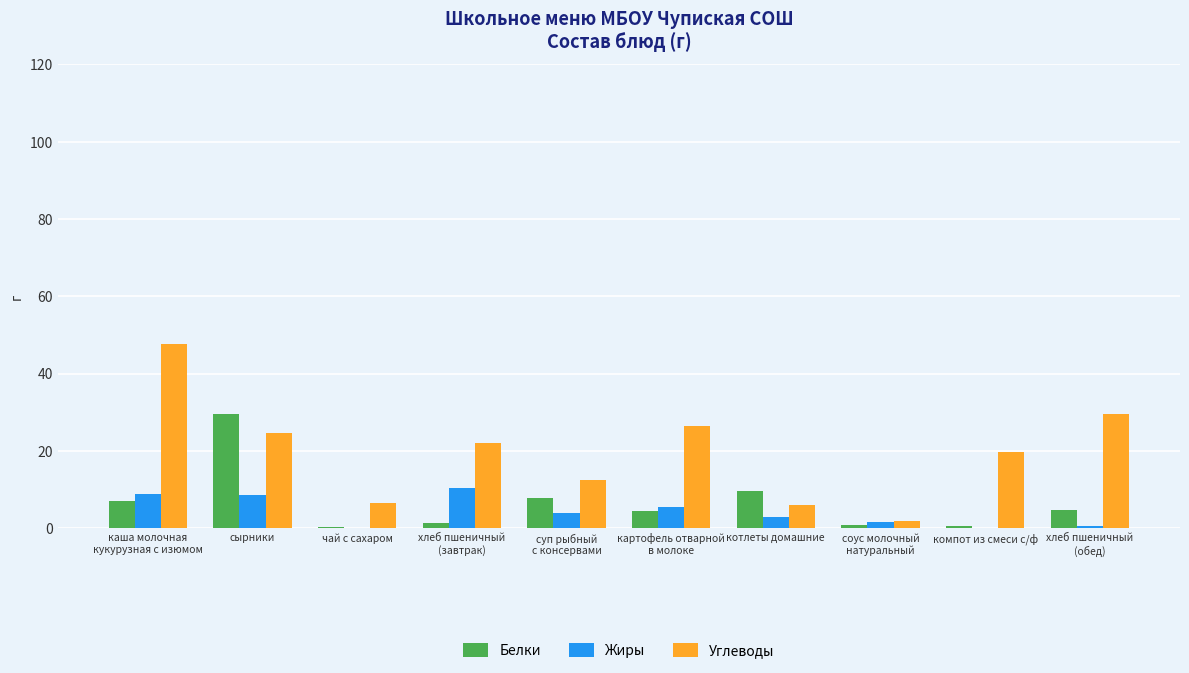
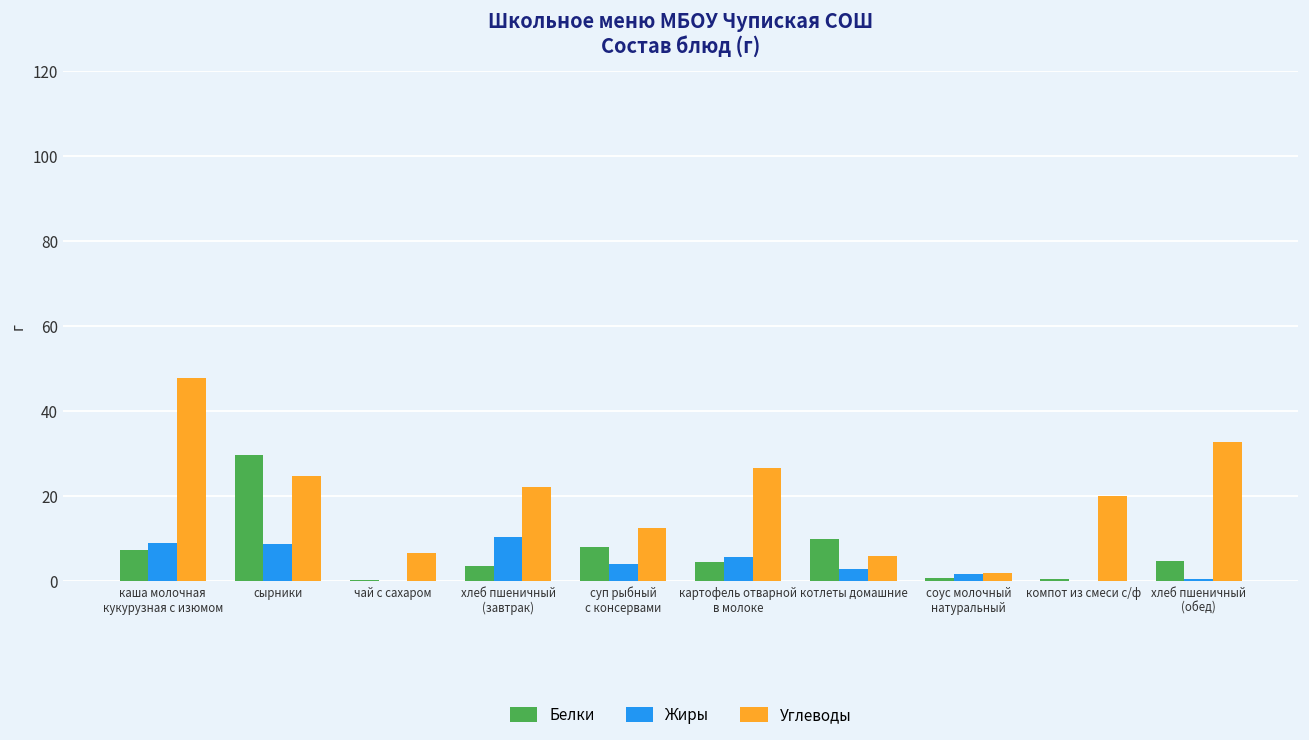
  {
    "Белки": {
      "каша молочная кукурузная с изюмом": 7,
      "сырники": 30,
-     "хлеб пшеничный (завтрак)": 1,
+     "хлеб пшеничный (завтрак)": 3,
      "суп рыбный с консервами": 8,
      "картофель отварной в молоке": 5,
      "котлеты домашние": 10,
      "соус молочный натуральный": 1,
      "хлеб пшеничный (обед)": 5
    },
    "Жиры": {
      "каша молочная кукурузная с изюмом": 9,
      "сырники": 9,
      "чай с сахаром": 0,
      "хлеб пшеничный (завтрак)": 10,
      "суп рыбный с консервами": 4,
      "картофель отварной в молоке": 6,
      "котлеты домашние": 3,
      "соус молочный натуральный": 2,
      "компот из смеси с/ф": 0
    },
    "Углеводы": {
      "каша молочная кукурузная с изюмом": 48,
      "сырники": 25,
      "чай с сахаром": 6,
      "хлеб пшеничный (завтрак)": 22,
      "суп рыбный с консервами": 12,
      "картофель отварной в молоке": 27,
      "котлеты домашние": 6,
      "соус молочный натуральный": 2,
      "компот из смеси с/ф": 20,
-     "хлеб пшеничный (обед)": 30
+     "хлеб пшеничный (обед)": 33
    }
  }
